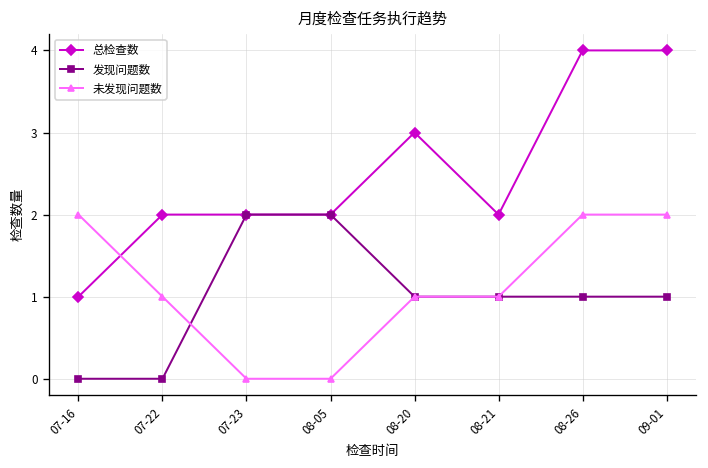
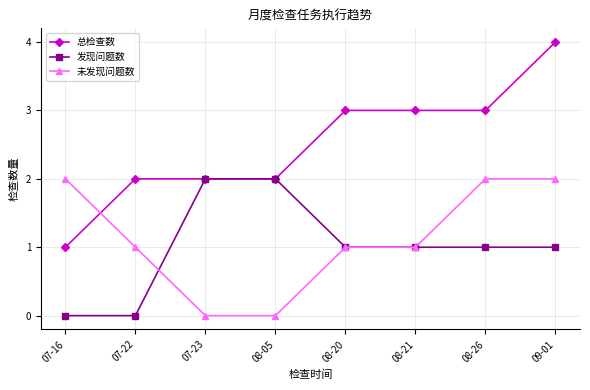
  {
    "总检查数": {
      "07-16": 1,
      "07-22": 2,
      "08-20": 3,
-     "08-21": 2,
-     "08-26": 4,
+     "08-21": 3,
+     "08-26": 3,
      "09-01": 4
    },
    "发现问题数": {
      "07-16": 0,
      "07-22": 0,
      "08-26": 1,
      "09-01": 1
    },
    "未发现问题数": {
      "07-16": 2,
      "07-22": 1,
      "07-23": 0,
      "08-05": 0,
      "08-26": 2,
      "09-01": 2
    }
  }
